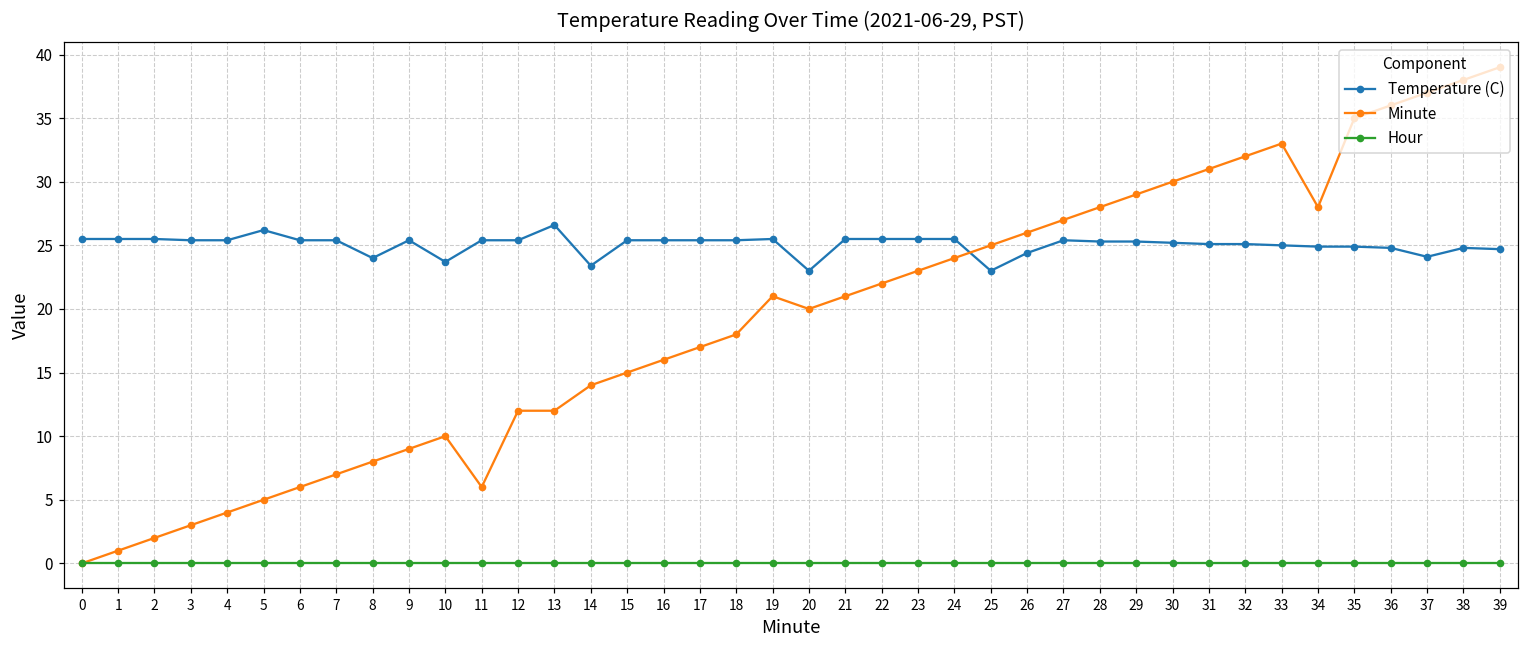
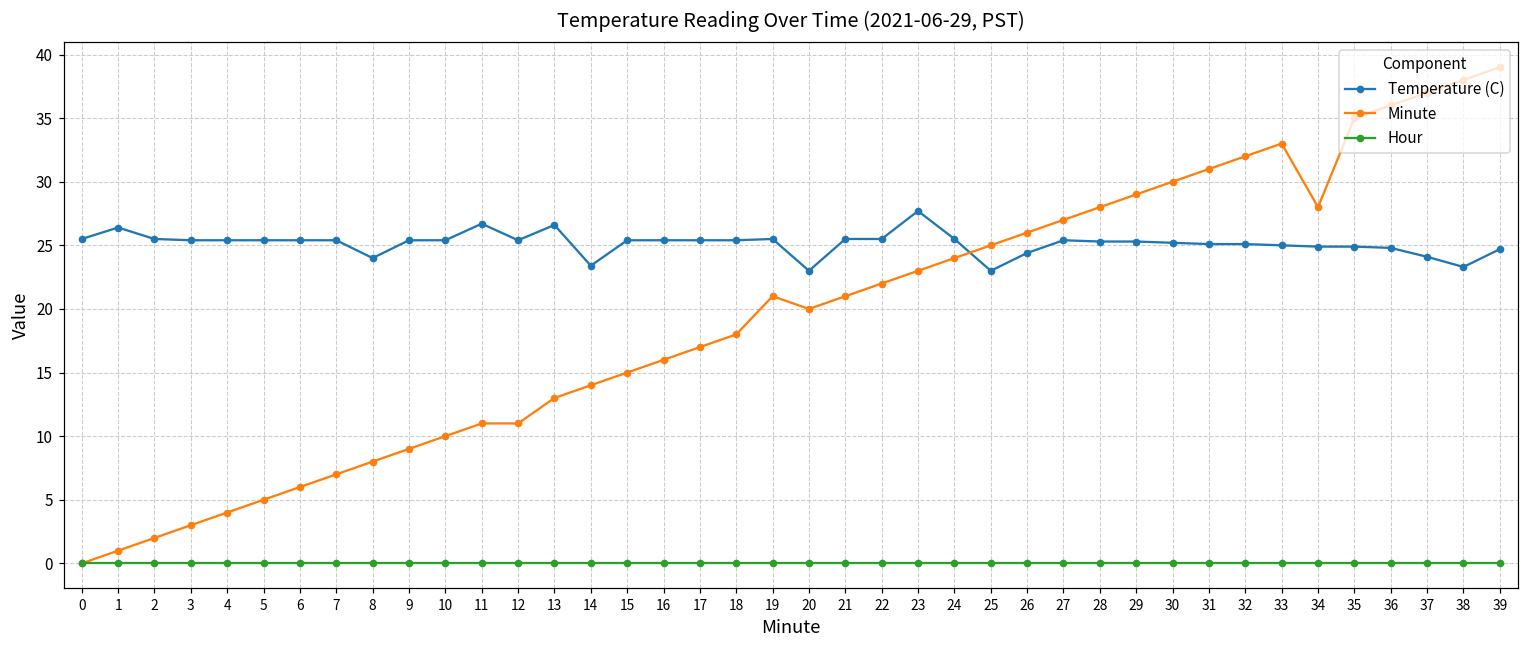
  {
    "Temperature (C)": {
      "0": 25.5,
-     "1": 25.5,
+     "1": 26.4,
      "2": 25.5,
      "3": 25.4,
      "4": 25.4,
-     "5": 26.2,
+     "5": 25.4,
      "6": 25.4,
      "7": 25.4,
      "8": 24.0,
      "9": 25.4,
-     "10": 23.7,
-     "11": 25.4,
+     "10": 25.4,
+     "11": 26.7,
      "12": 25.4,
      "13": 26.6,
      "14": 23.4,
      "15": 25.4,
      "16": 25.4,
      "17": 25.4,
      "18": 25.4,
      "19": 25.5,
      "20": 23.0,
      "21": 25.5,
      "22": 25.5,
-     "23": 25.5,
+     "23": 27.7,
      "24": 25.5,
      "25": 23.0,
      "26": 24.4,
      "27": 25.4,
      "28": 25.3,
      "29": 25.3,
      "30": 25.2,
      "31": 25.1,
      "32": 25.1,
      "33": 25.0,
      "34": 24.9,
      "35": 24.9,
      "36": 24.8,
      "37": 24.1,
-     "38": 24.8,
+     "38": 23.3,
      "39": 24.7
    },
    "Minute": {
      "1": 1,
      "2": 2,
      "3": 3,
      "4": 4,
      "5": 5,
      "6": 6,
      "7": 7,
      "8": 8,
      "9": 9,
      "10": 10,
-     "11": 6,
-     "12": 12,
-     "13": 12,
+     "11": 11,
+     "12": 11,
+     "13": 13,
      "14": 14,
      "15": 15,
      "16": 16,
      "17": 17,
      "18": 18,
      "19": 21,
      "20": 20,
      "21": 21,
      "22": 22,
      "23": 23,
      "24": 24,
      "25": 25,
      "26": 26,
      "27": 27,
      "28": 28,
      "29": 29,
      "30": 30,
      "31": 31,
      "32": 32,
      "33": 33,
      "34": 28
    },
    "Hour": {
      "1": 0.0,
      "2": 0.0,
      "3": 0.0,
      "4": 0.0,
      "5": 0.0,
      "6": 0.0,
      "7": 0.0,
      "8": 0.0,
      "9": 0.0,
      "10": 0.0,
      "11": 0.0,
      "12": 0.0,
      "13": 0.0,
      "14": 0.0,
      "15": 0.0,
      "16": 0.0,
      "17": 0.0,
      "18": 0.0,
      "19": 0.0,
      "20": 0.0,
      "21": 0.0,
      "22": 0.0,
      "23": 0.0,
      "24": 0.0,
      "25": 0.0,
      "26": 0.0,
      "27": 0.0,
      "28": 0.0,
      "29": 0.0,
      "30": 0.0,
      "31": 0.0,
      "32": 0.0,
      "33": 0.0,
      "34": 0.0,
      "35": 0.0,
      "36": 0.0,
      "37": 0.0,
      "38": 0.0,
      "39": 0.0
    }
  }
